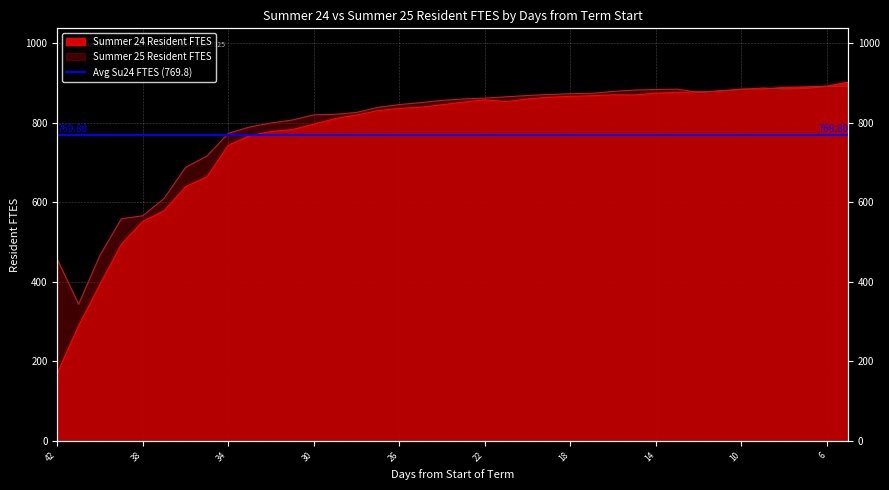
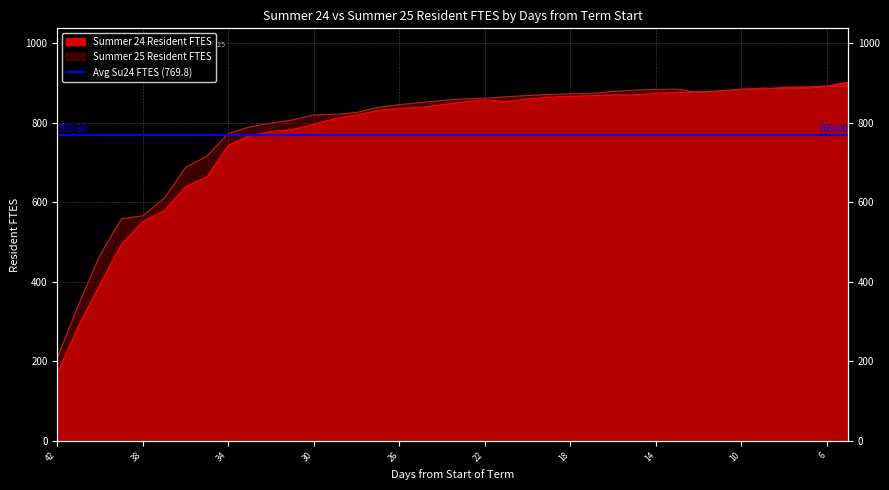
  {
    "Summer 24 Resident FTES": {
      "42": 170,
      "38": 550
    },
    "Summer 25 Resident FTES": {
-     "42": 460,
+     "42": 210,
      "38": 570
    }
  }
